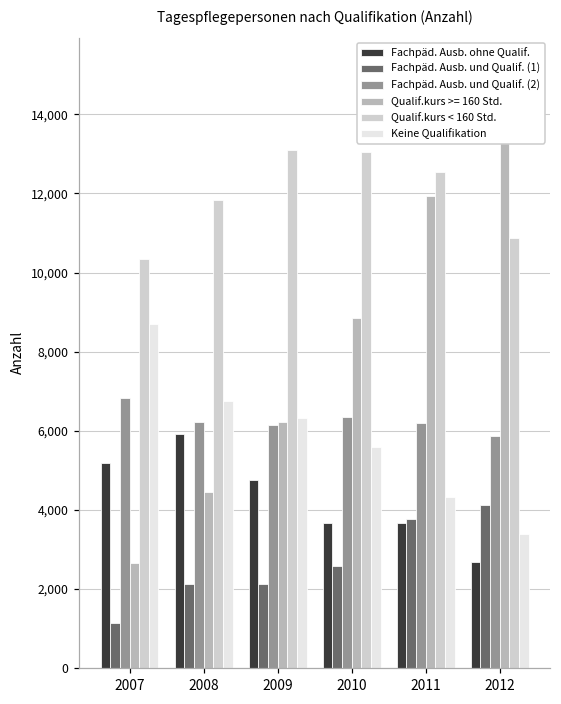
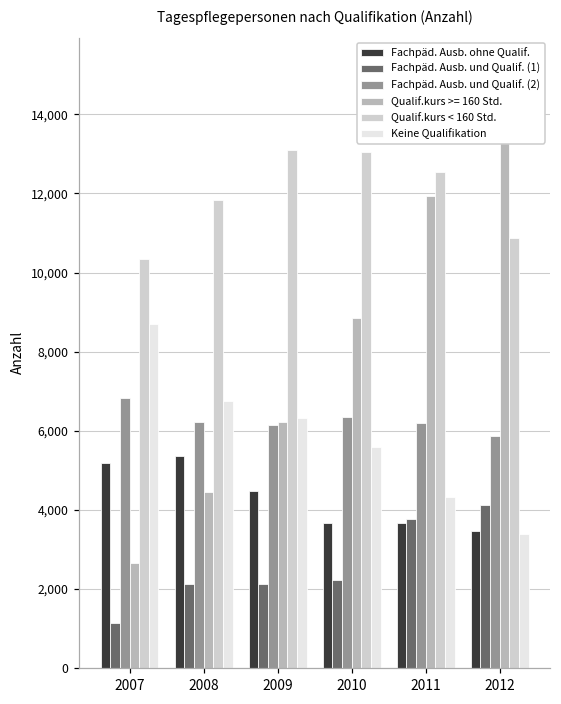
  {
    "Fachpäd. Ausb. ohne Qualif.": {
      "2007": "5,200",
-     "2008": "5,900",
-     "2009": "4,700",
+     "2008": "5,400",
+     "2009": "4,500",
      "2010": "3,700",
      "2011": "3,700",
-     "2012": "2,700"
+     "2012": "3,500"
    },
    "Fachpäd. Ausb. und Qualif. (1)": {
      "2007": "1,100",
      "2008": "2,100",
      "2009": "2,100",
-     "2010": "2,600",
+     "2010": "2,200",
      "2011": "3,800",
      "2012": "4,100"
    },
    "Fachpäd. Ausb. und Qualif. (2)": {
      "2007": "6,800",
      "2008": "6,200",
      "2009": "6,100",
      "2010": "6,300",
      "2011": "6,200",
      "2012": "5,900"
    }
  }
